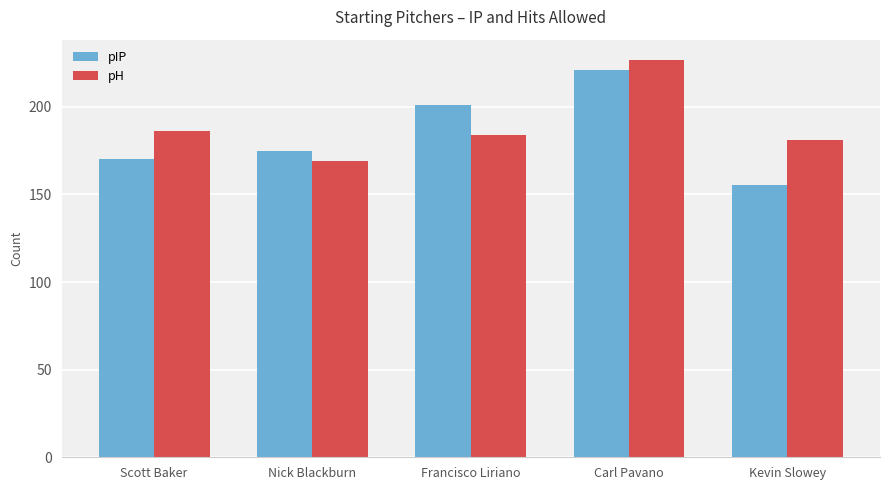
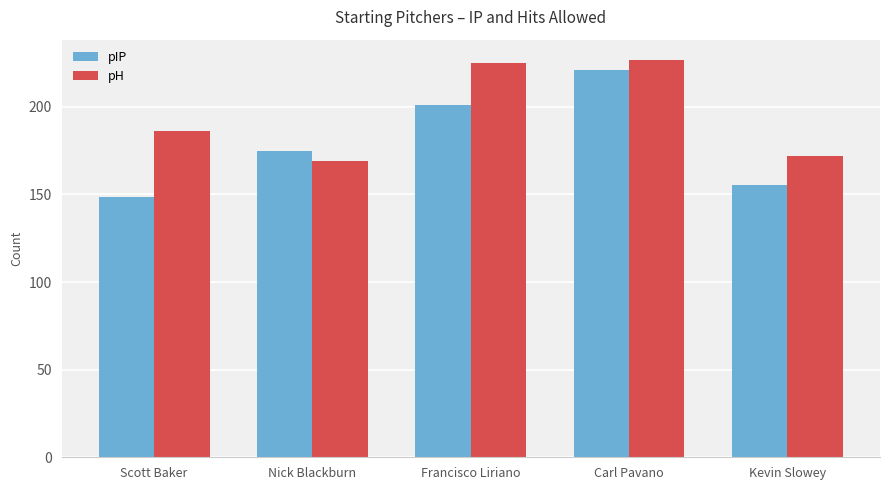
  {
    "pIP": {
-     "Scott Baker": 170,
+     "Scott Baker": 149,
      "Nick Blackburn": 175,
      "Francisco Liriano": 201,
      "Carl Pavano": 221,
      "Kevin Slowey": 156
    },
    "pH": {
      "Scott Baker": 186,
      "Nick Blackburn": 169,
-     "Francisco Liriano": 184,
+     "Francisco Liriano": 225,
      "Carl Pavano": 227,
-     "Kevin Slowey": 181
+     "Kevin Slowey": 172
    }
  }
